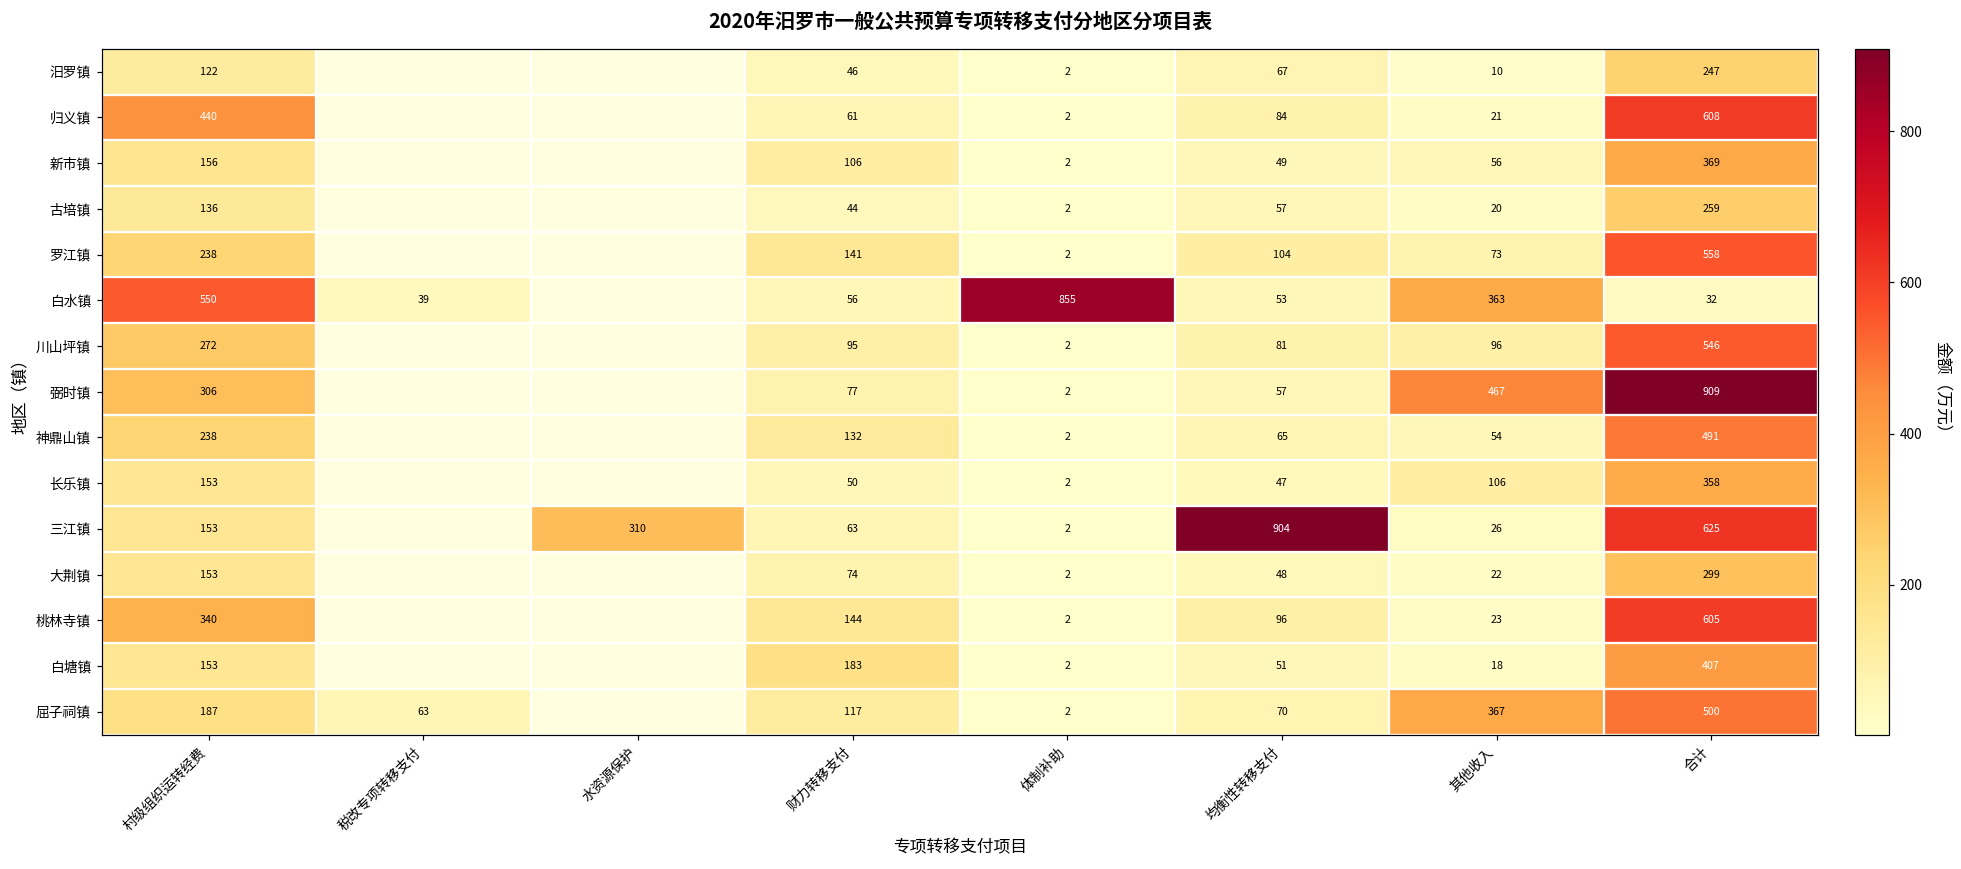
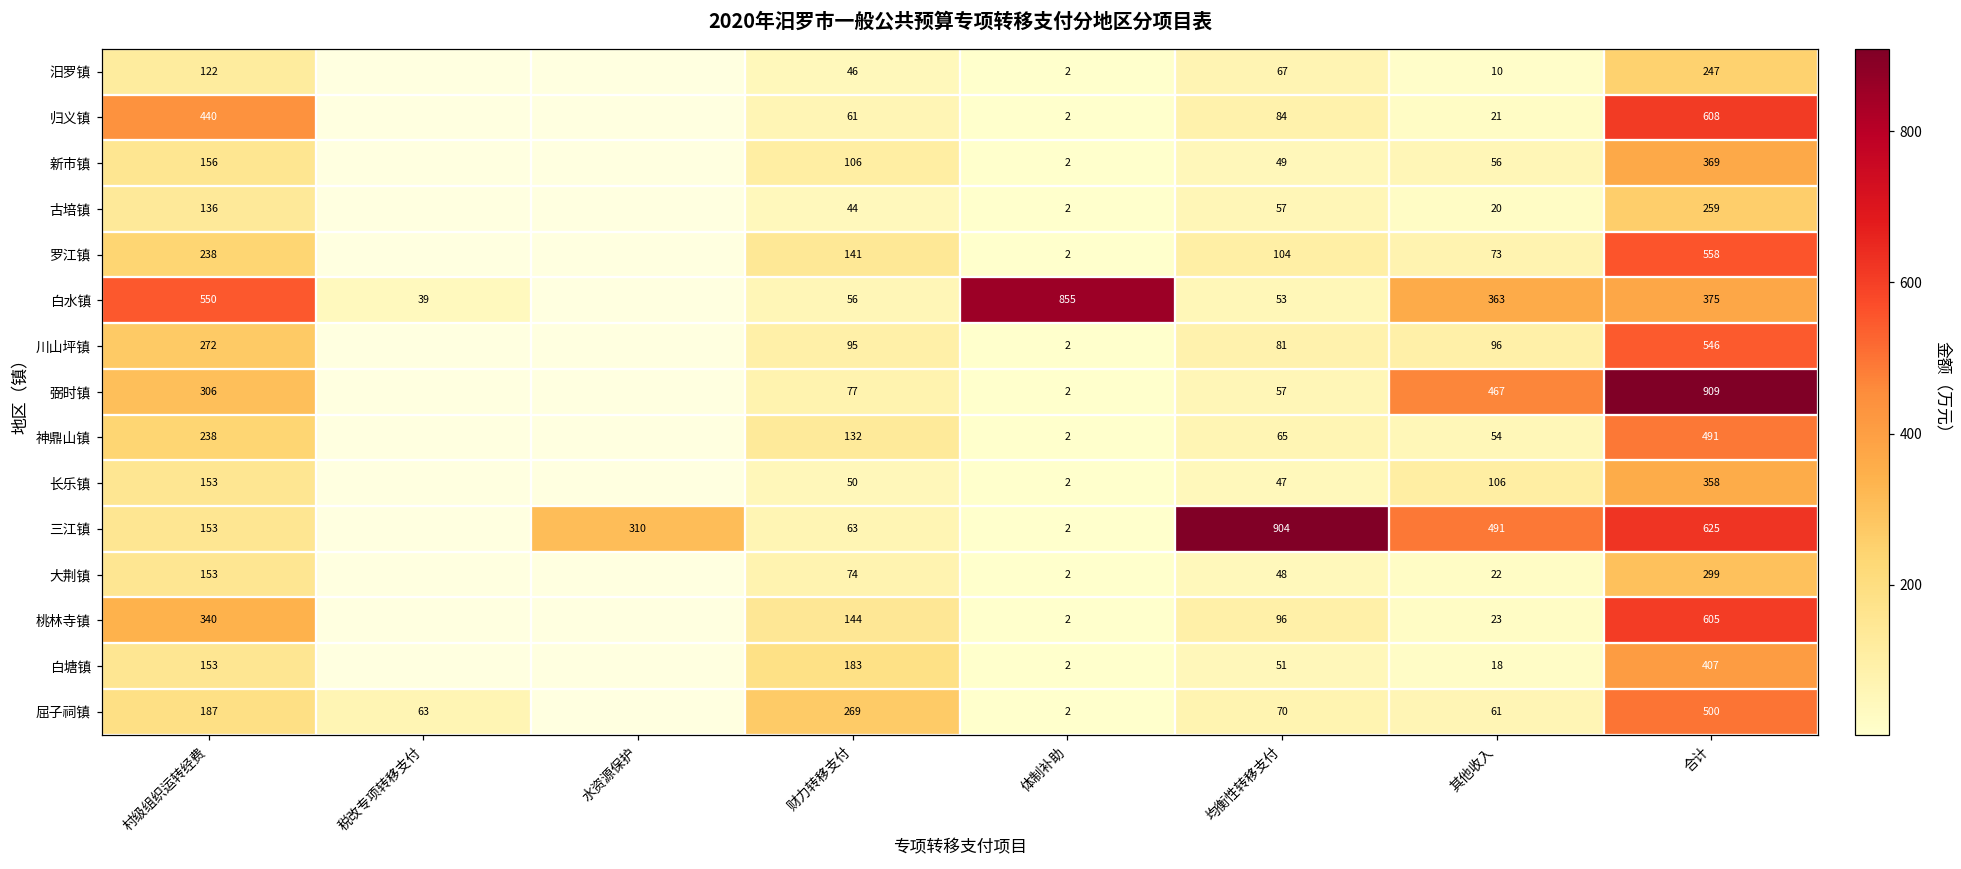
  {
    "汨罗镇": {
      "村级组织运转经费": 122,
      "财力转移支付": 46,
      "体制补助": 2,
      "均衡性转移支付": 67,
      "其他收入": 10,
      "合计": 247
    },
    "归义镇": {
      "村级组织运转经费": 440,
      "财力转移支付": 61,
      "体制补助": 2,
      "均衡性转移支付": 84,
      "其他收入": 21,
      "合计": 608
    },
    "新市镇": {
      "村级组织运转经费": 156,
      "财力转移支付": 106,
      "体制补助": 2,
      "均衡性转移支付": 49,
      "其他收入": 56,
      "合计": 369
    },
    "古培镇": {
      "村级组织运转经费": 136,
      "财力转移支付": 44,
      "体制补助": 2,
      "均衡性转移支付": 57,
      "其他收入": 20,
      "合计": 259
    },
    "罗江镇": {
      "村级组织运转经费": 238,
      "财力转移支付": 141,
      "体制补助": 2,
      "均衡性转移支付": 104,
      "其他收入": 73,
      "合计": 558
    },
    "白水镇": {
      "村级组织运转经费": 550,
      "税改专项转移支付": 39,
      "财力转移支付": 56,
      "体制补助": 855,
      "均衡性转移支付": 53,
      "其他收入": 363,
-     "合计": 32
+     "合计": 375
    },
    "川山坪镇": {
      "村级组织运转经费": 272,
      "财力转移支付": 95,
      "体制补助": 2,
      "均衡性转移支付": 81,
      "其他收入": 96,
      "合计": 546
    },
    "弼时镇": {
      "村级组织运转经费": 306,
      "财力转移支付": 77,
      "体制补助": 2,
      "均衡性转移支付": 57,
      "其他收入": 467,
      "合计": 909
    },
    "神鼎山镇": {
      "村级组织运转经费": 238,
      "财力转移支付": 132,
      "体制补助": 2,
      "均衡性转移支付": 65,
      "其他收入": 54,
      "合计": 491
    },
    "长乐镇": {
      "村级组织运转经费": 153,
      "财力转移支付": 50,
      "体制补助": 2,
      "均衡性转移支付": 47,
      "其他收入": 106,
      "合计": 358
    },
    "三江镇": {
      "村级组织运转经费": 153,
      "水资源保护": 310,
      "财力转移支付": 63,
      "体制补助": 2,
      "均衡性转移支付": 904,
-     "其他收入": 26,
+     "其他收入": 491,
      "合计": 625
    },
    "大荆镇": {
      "村级组织运转经费": 153,
      "财力转移支付": 74,
      "体制补助": 2,
      "均衡性转移支付": 48,
      "其他收入": 22,
      "合计": 299
    },
    "桃林寺镇": {
      "村级组织运转经费": 340,
      "财力转移支付": 144,
      "体制补助": 2,
      "均衡性转移支付": 96,
      "其他收入": 23,
      "合计": 605
    },
    "白塘镇": {
      "村级组织运转经费": 153,
      "财力转移支付": 183,
      "体制补助": 2,
      "均衡性转移支付": 51,
      "其他收入": 18,
      "合计": 407
    },
    "屈子祠镇": {
      "村级组织运转经费": 187,
      "税改专项转移支付": 63,
-     "财力转移支付": 117,
+     "财力转移支付": 269,
      "体制补助": 2,
      "均衡性转移支付": 70,
-     "其他收入": 367,
+     "其他收入": 61,
      "合计": 500
    }
  }
